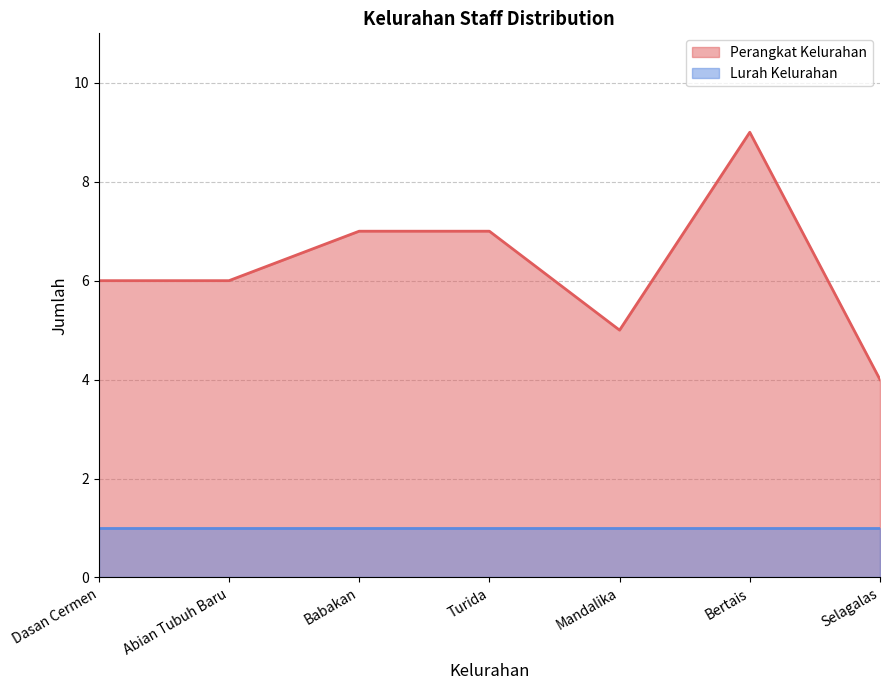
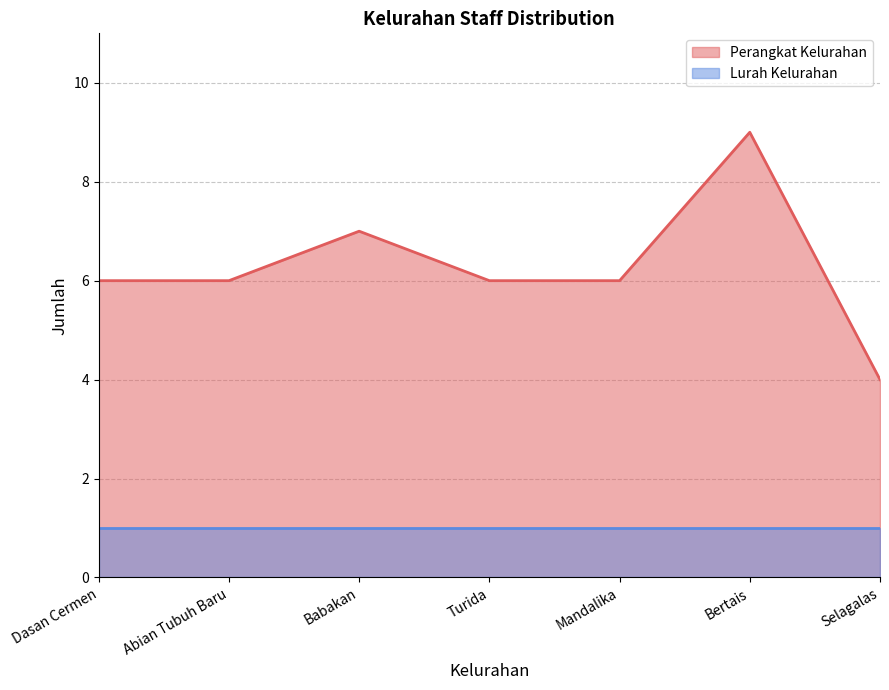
  {
    "Perangkat Kelurahan": {
      "Dasan Cermen": 6,
      "Abian Tubuh Baru": 6,
      "Babakan": 7,
-     "Turida": 7,
-     "Mandalika": 5,
+     "Turida": 6,
+     "Mandalika": 6,
      "Bertais": 9,
      "Selagalas": 4
    },
    "Lurah Kelurahan": {
      "Dasan Cermen": 1,
      "Abian Tubuh Baru": 1,
      "Babakan": 1,
      "Turida": 1,
      "Mandalika": 1,
      "Bertais": 1,
      "Selagalas": 1
    }
  }
